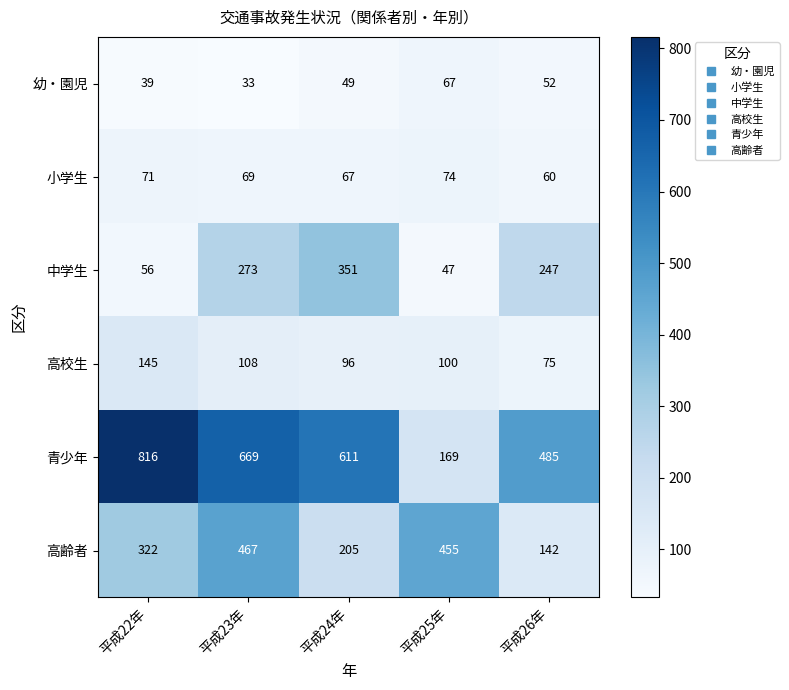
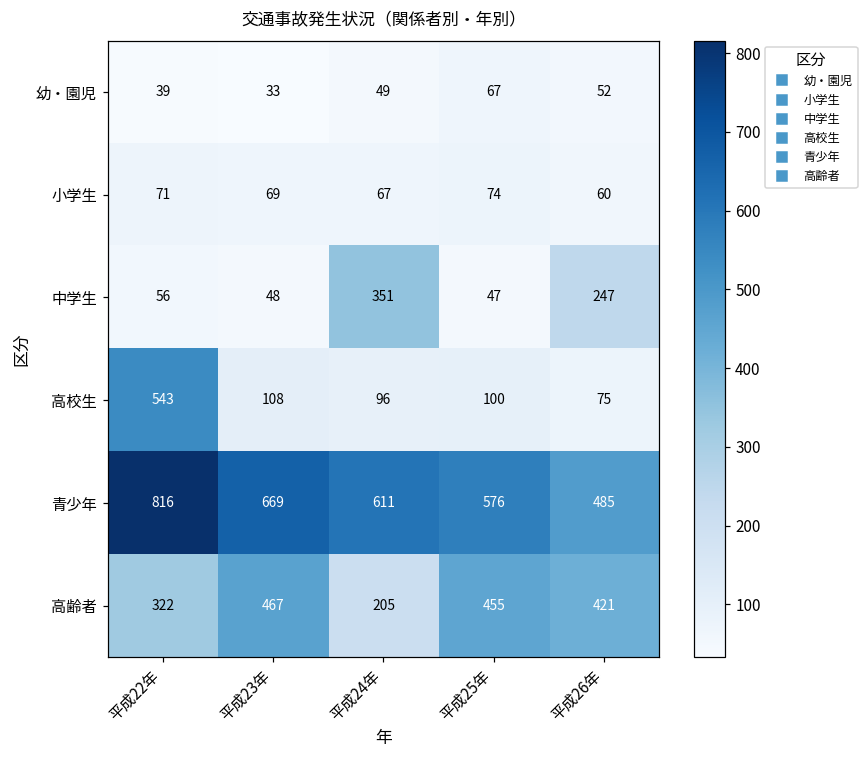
  {
    "幼・園児": {
      "平成22年": 39,
      "平成23年": 33,
      "平成24年": 49,
      "平成25年": 67,
      "平成26年": 52
    },
    "小学生": {
      "平成22年": 71,
      "平成23年": 69,
      "平成24年": 67,
      "平成25年": 74,
      "平成26年": 60
    },
    "中学生": {
      "平成22年": 56,
-     "平成23年": 273,
+     "平成23年": 48,
      "平成24年": 351,
      "平成25年": 47,
      "平成26年": 247
    },
    "高校生": {
-     "平成22年": 145,
+     "平成22年": 543,
      "平成23年": 108,
      "平成24年": 96,
      "平成25年": 100,
      "平成26年": 75
    },
    "青少年": {
      "平成22年": 816,
      "平成23年": 669,
      "平成24年": 611,
-     "平成25年": 169,
+     "平成25年": 576,
      "平成26年": 485
    },
    "高齢者": {
      "平成22年": 322,
      "平成23年": 467,
      "平成24年": 205,
      "平成25年": 455,
-     "平成26年": 142
+     "平成26年": 421
    }
  }
